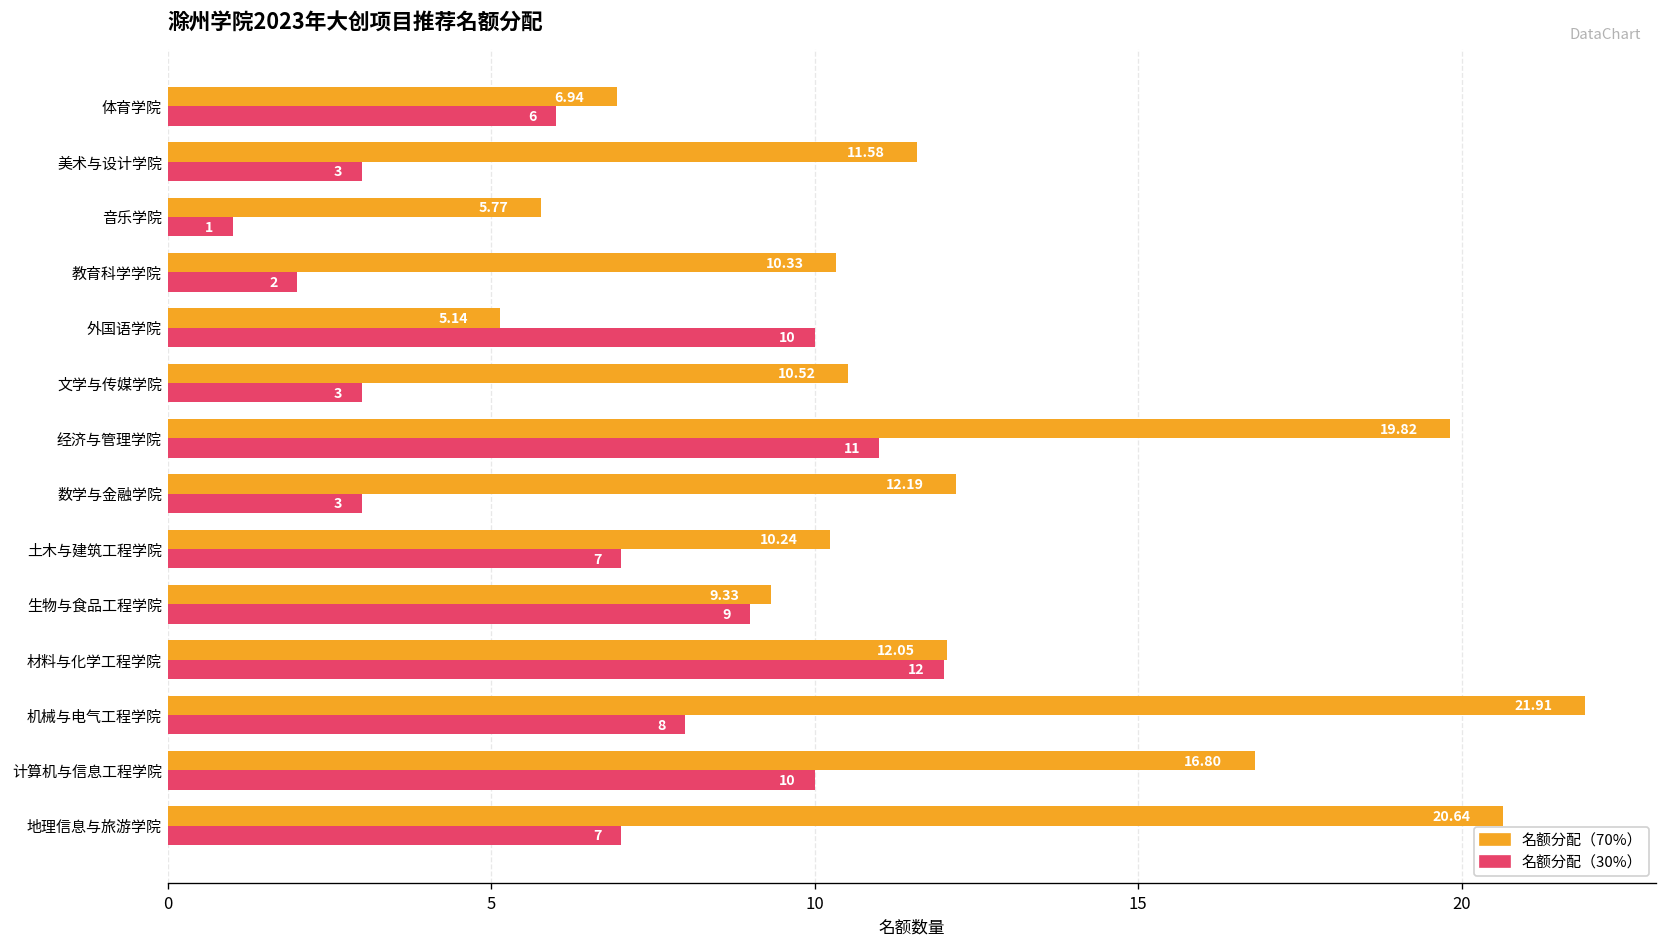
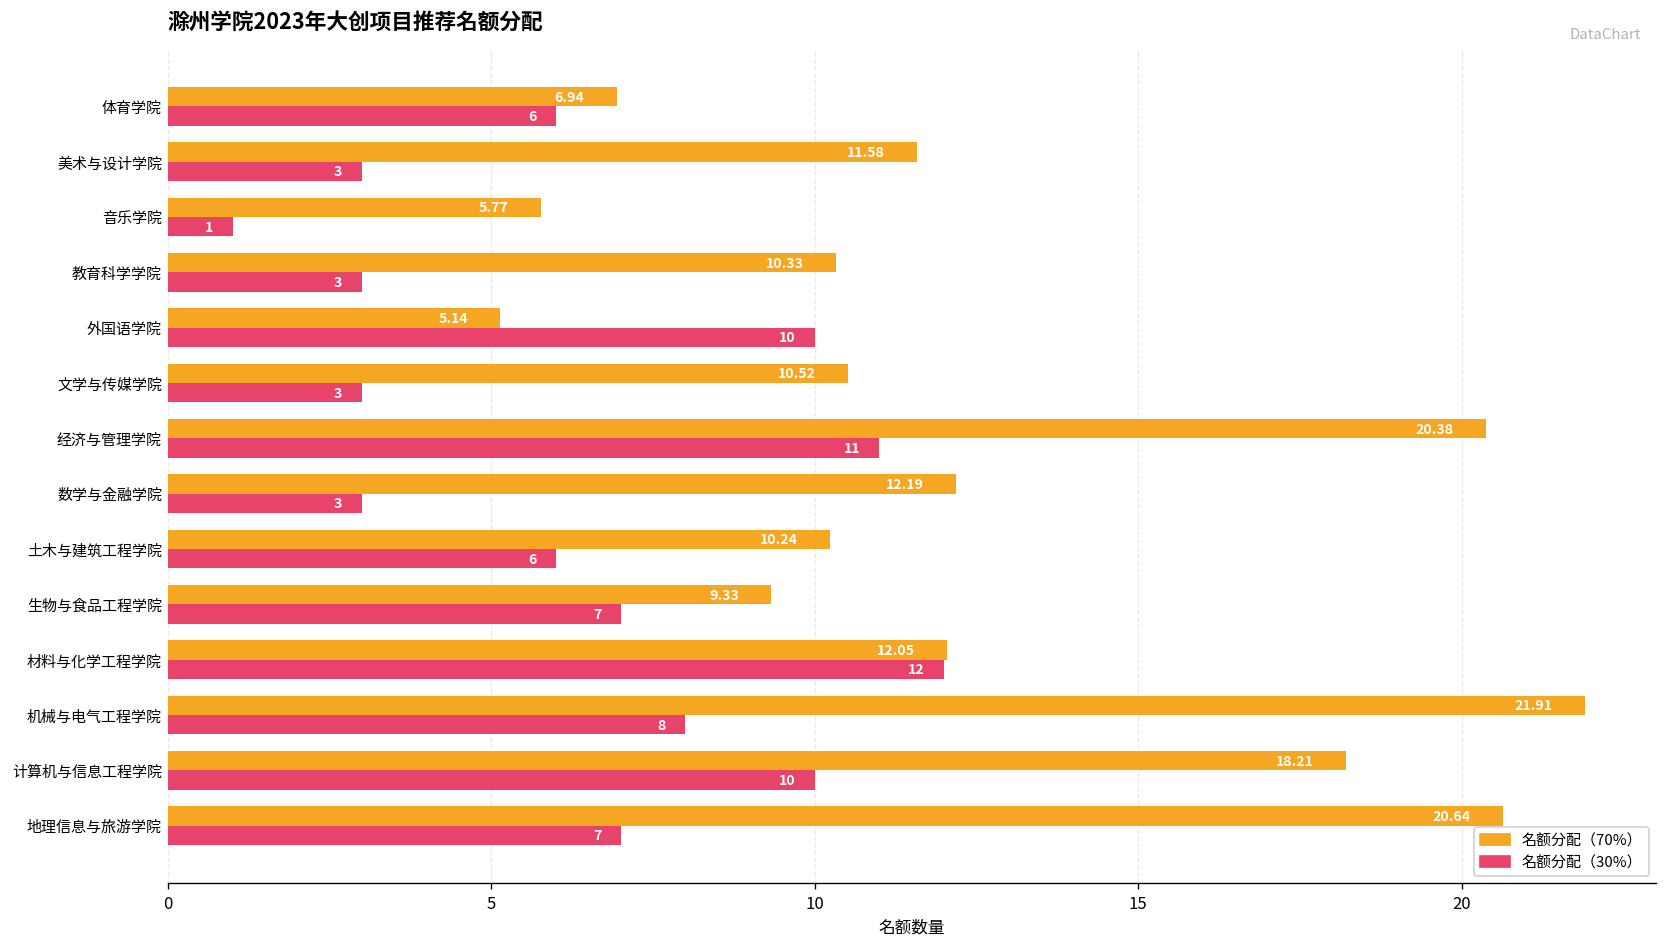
  {
    "名额分配（70%）": {
      "体育学院": 6.94,
      "美术与设计学院": 11.58,
      "音乐学院": 5.77,
      "教育科学学院": 10.33,
      "外国语学院": 5.14,
      "文学与传媒学院": 10.52,
-     "经济与管理学院": 19.82,
+     "经济与管理学院": 20.38,
      "数学与金融学院": 12.19,
      "土木与建筑工程学院": 10.24,
      "生物与食品工程学院": 9.33,
      "材料与化学工程学院": 12.05,
      "机械与电气工程学院": 21.91,
-     "计算机与信息工程学院": 16.80,
+     "计算机与信息工程学院": 18.21,
      "地理信息与旅游学院": 20.64
    },
    "名额分配（30%）": {
      "体育学院": 6,
      "美术与设计学院": 3,
      "音乐学院": 1,
-     "教育科学学院": 2,
+     "教育科学学院": 3,
      "外国语学院": 10,
      "文学与传媒学院": 3,
      "经济与管理学院": 11,
      "数学与金融学院": 3,
-     "土木与建筑工程学院": 7,
-     "生物与食品工程学院": 9,
+     "土木与建筑工程学院": 6,
+     "生物与食品工程学院": 7,
      "材料与化学工程学院": 12,
      "机械与电气工程学院": 8,
      "计算机与信息工程学院": 10,
      "地理信息与旅游学院": 7
    }
  }
